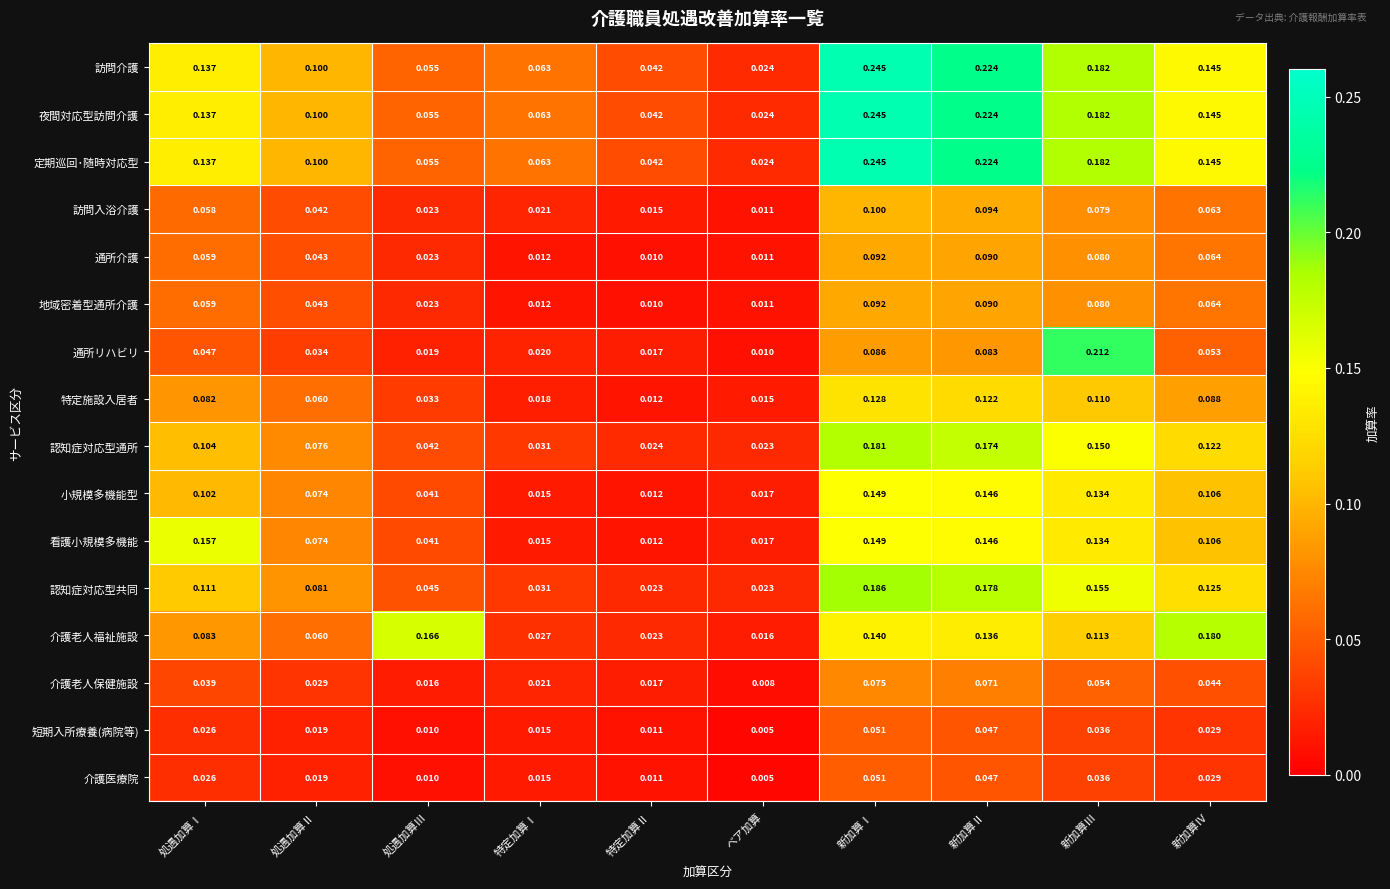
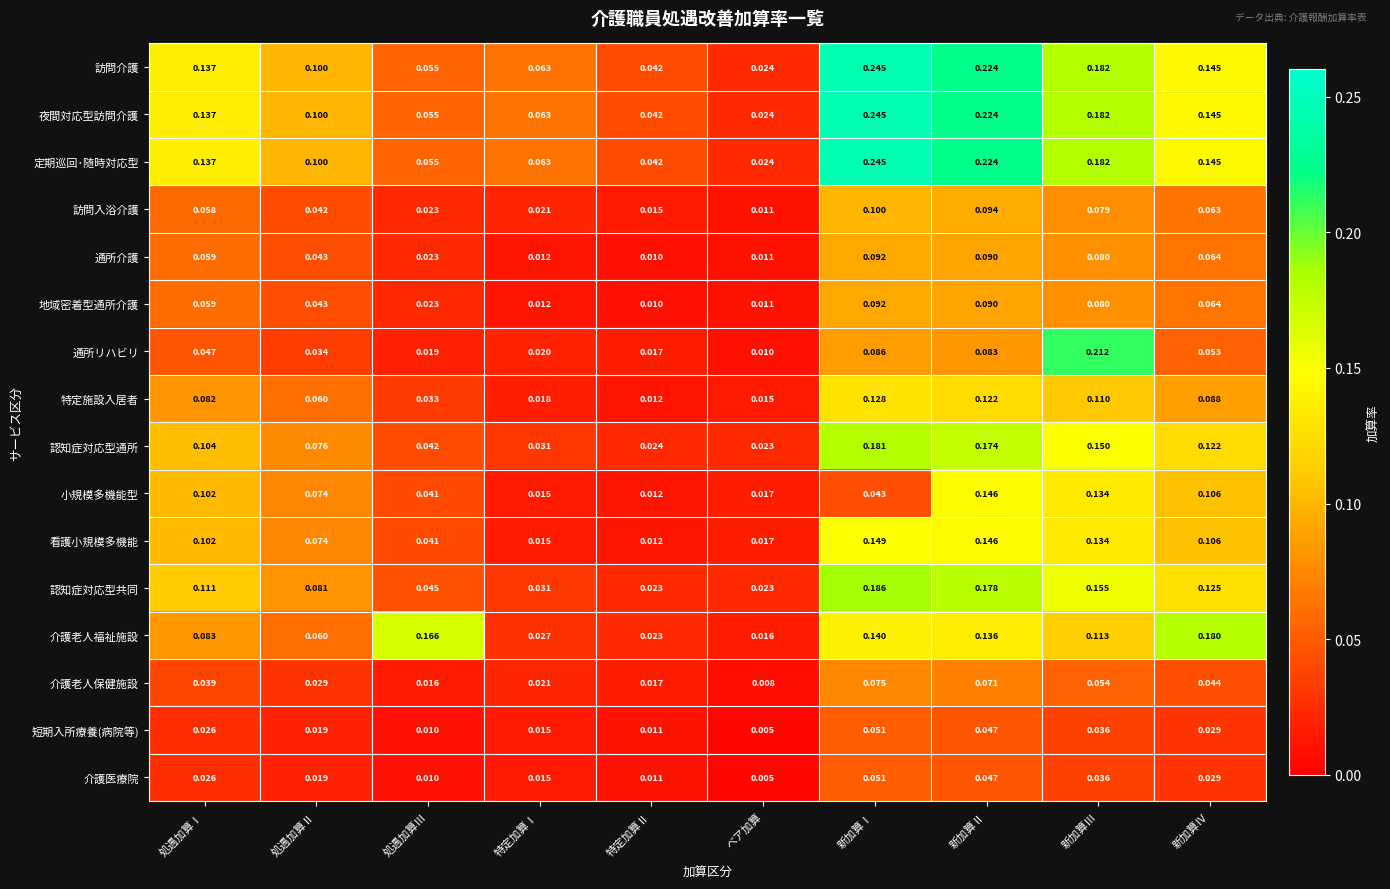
  {
    "訪問介護": {
      "処遇加算Ⅰ": 0.137,
      "処遇加算Ⅱ": 0.100,
      "処遇加算Ⅲ": 0.055,
      "特定加算Ⅰ": 0.063,
      "特定加算Ⅱ": 0.042,
      "ベア加算": 0.024,
      "新加算Ⅰ": 0.245,
      "新加算Ⅱ": 0.224,
      "新加算Ⅲ": 0.182,
      "新加算Ⅳ": 0.145
    },
    "夜間対応型訪問介護": {
      "処遇加算Ⅰ": 0.137,
      "処遇加算Ⅱ": 0.100,
      "処遇加算Ⅲ": 0.055,
      "特定加算Ⅰ": 0.063,
      "特定加算Ⅱ": 0.042,
      "ベア加算": 0.024,
      "新加算Ⅰ": 0.245,
      "新加算Ⅱ": 0.224,
      "新加算Ⅲ": 0.182,
      "新加算Ⅳ": 0.145
    },
    "定期巡回･随時対応型": {
      "処遇加算Ⅰ": 0.137,
      "処遇加算Ⅱ": 0.100,
      "処遇加算Ⅲ": 0.055,
      "特定加算Ⅰ": 0.063,
      "特定加算Ⅱ": 0.042,
      "ベア加算": 0.024,
      "新加算Ⅰ": 0.245,
      "新加算Ⅱ": 0.224,
      "新加算Ⅲ": 0.182,
      "新加算Ⅳ": 0.145
    },
    "訪問入浴介護": {
      "処遇加算Ⅰ": 0.058,
      "処遇加算Ⅱ": 0.042,
      "処遇加算Ⅲ": 0.023,
      "特定加算Ⅰ": 0.021,
      "特定加算Ⅱ": 0.015,
      "ベア加算": 0.011,
      "新加算Ⅰ": 0.100,
      "新加算Ⅱ": 0.094,
      "新加算Ⅲ": 0.079,
      "新加算Ⅳ": 0.063
    },
    "通所介護": {
      "処遇加算Ⅰ": 0.059,
      "処遇加算Ⅱ": 0.043,
      "処遇加算Ⅲ": 0.023,
      "特定加算Ⅰ": 0.012,
      "特定加算Ⅱ": 0.010,
      "ベア加算": 0.011,
      "新加算Ⅰ": 0.092,
      "新加算Ⅱ": 0.090,
      "新加算Ⅲ": 0.080,
      "新加算Ⅳ": 0.064
    },
    "地域密着型通所介護": {
      "処遇加算Ⅰ": 0.059,
      "処遇加算Ⅱ": 0.043,
      "処遇加算Ⅲ": 0.023,
      "特定加算Ⅰ": 0.012,
      "特定加算Ⅱ": 0.010,
      "ベア加算": 0.011,
      "新加算Ⅰ": 0.092,
      "新加算Ⅱ": 0.090,
      "新加算Ⅲ": 0.080,
      "新加算Ⅳ": 0.064
    },
    "通所リハビリ": {
      "処遇加算Ⅰ": 0.047,
      "処遇加算Ⅱ": 0.034,
      "処遇加算Ⅲ": 0.019,
      "特定加算Ⅰ": 0.020,
      "特定加算Ⅱ": 0.017,
      "ベア加算": 0.010,
      "新加算Ⅰ": 0.086,
      "新加算Ⅱ": 0.083,
      "新加算Ⅲ": 0.212,
      "新加算Ⅳ": 0.053
    },
    "特定施設入居者": {
      "処遇加算Ⅰ": 0.082,
      "処遇加算Ⅱ": 0.060,
      "処遇加算Ⅲ": 0.033,
      "特定加算Ⅰ": 0.018,
      "特定加算Ⅱ": 0.012,
      "ベア加算": 0.015,
      "新加算Ⅰ": 0.128,
      "新加算Ⅱ": 0.122,
      "新加算Ⅲ": 0.110,
      "新加算Ⅳ": 0.088
    },
    "認知症対応型通所": {
      "処遇加算Ⅰ": 0.104,
      "処遇加算Ⅱ": 0.076,
      "処遇加算Ⅲ": 0.042,
      "特定加算Ⅰ": 0.031,
      "特定加算Ⅱ": 0.024,
      "ベア加算": 0.023,
      "新加算Ⅰ": 0.181,
      "新加算Ⅱ": 0.174,
      "新加算Ⅲ": 0.150,
      "新加算Ⅳ": 0.122
    },
    "小規模多機能型": {
      "処遇加算Ⅰ": 0.102,
      "処遇加算Ⅱ": 0.074,
      "処遇加算Ⅲ": 0.041,
      "特定加算Ⅰ": 0.015,
      "特定加算Ⅱ": 0.012,
      "ベア加算": 0.017,
-     "新加算Ⅰ": 0.149,
+     "新加算Ⅰ": 0.043,
      "新加算Ⅱ": 0.146,
      "新加算Ⅲ": 0.134,
      "新加算Ⅳ": 0.106
    },
    "看護小規模多機能": {
-     "処遇加算Ⅰ": 0.157,
+     "処遇加算Ⅰ": 0.102,
      "処遇加算Ⅱ": 0.074,
      "処遇加算Ⅲ": 0.041,
      "特定加算Ⅰ": 0.015,
      "特定加算Ⅱ": 0.012,
      "ベア加算": 0.017,
      "新加算Ⅰ": 0.149,
      "新加算Ⅱ": 0.146,
      "新加算Ⅲ": 0.134,
      "新加算Ⅳ": 0.106
    },
    "認知症対応型共同": {
      "処遇加算Ⅰ": 0.111,
      "処遇加算Ⅱ": 0.081,
      "処遇加算Ⅲ": 0.045,
      "特定加算Ⅰ": 0.031,
      "特定加算Ⅱ": 0.023,
      "ベア加算": 0.023,
      "新加算Ⅰ": 0.186,
      "新加算Ⅱ": 0.178,
      "新加算Ⅲ": 0.155,
      "新加算Ⅳ": 0.125
    },
    "介護老人福祉施設": {
      "処遇加算Ⅰ": 0.083,
      "処遇加算Ⅱ": 0.060,
      "処遇加算Ⅲ": 0.166,
      "特定加算Ⅰ": 0.027,
      "特定加算Ⅱ": 0.023,
      "ベア加算": 0.016,
      "新加算Ⅰ": 0.140,
      "新加算Ⅱ": 0.136,
      "新加算Ⅲ": 0.113,
      "新加算Ⅳ": 0.180
    },
    "介護老人保健施設": {
      "処遇加算Ⅰ": 0.039,
      "処遇加算Ⅱ": 0.029,
      "処遇加算Ⅲ": 0.016,
      "特定加算Ⅰ": 0.021,
      "特定加算Ⅱ": 0.017,
      "ベア加算": 0.008,
      "新加算Ⅰ": 0.075,
      "新加算Ⅱ": 0.071,
      "新加算Ⅲ": 0.054,
      "新加算Ⅳ": 0.044
    },
    "短期入所療養(病院等)": {
      "処遇加算Ⅰ": 0.026,
      "処遇加算Ⅱ": 0.019,
      "処遇加算Ⅲ": 0.010,
      "特定加算Ⅰ": 0.015,
      "特定加算Ⅱ": 0.011,
      "ベア加算": 0.005,
      "新加算Ⅰ": 0.051,
      "新加算Ⅱ": 0.047,
      "新加算Ⅲ": 0.036,
      "新加算Ⅳ": 0.029
    },
    "介護医療院": {
      "処遇加算Ⅰ": 0.026,
      "処遇加算Ⅱ": 0.019,
      "処遇加算Ⅲ": 0.010,
      "特定加算Ⅰ": 0.015,
      "特定加算Ⅱ": 0.011,
      "ベア加算": 0.005,
      "新加算Ⅰ": 0.051,
      "新加算Ⅱ": 0.047,
      "新加算Ⅲ": 0.036,
      "新加算Ⅳ": 0.029
    }
  }
